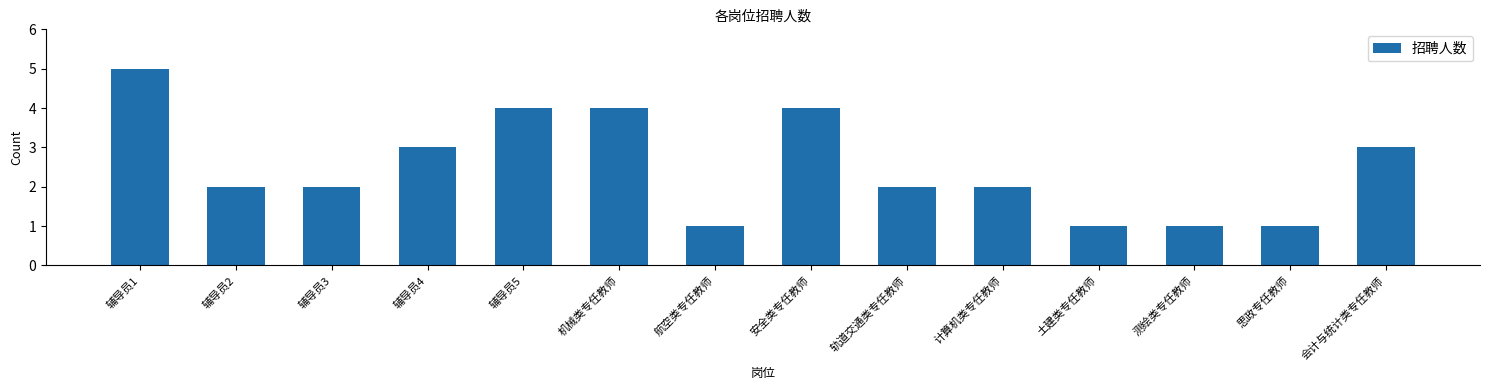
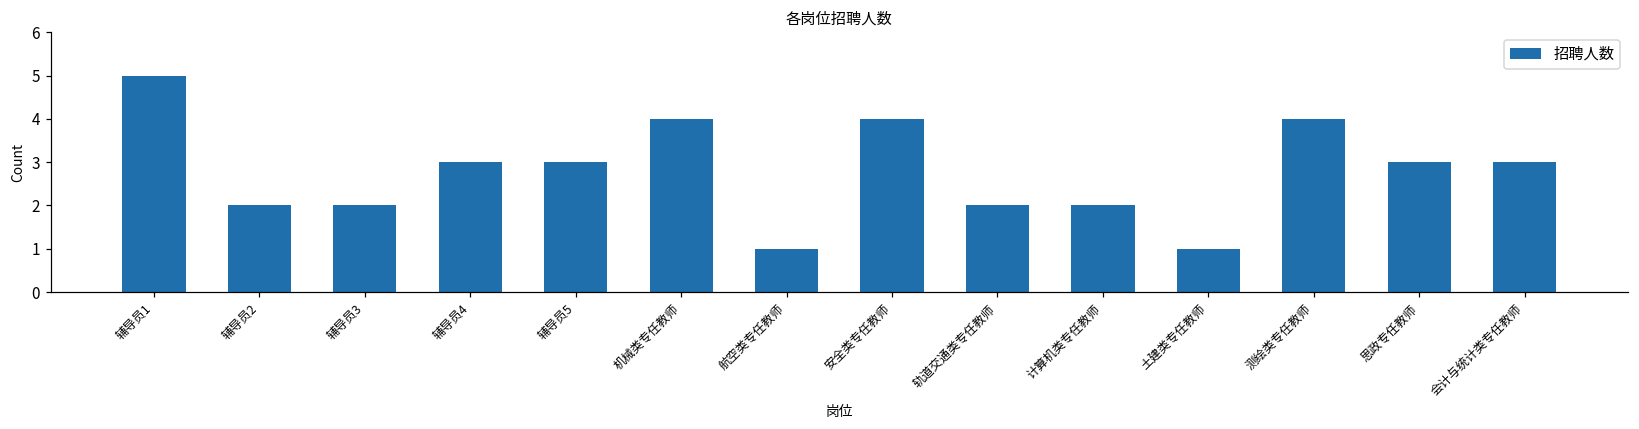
  {
    "辅导员1": 5,
    "辅导员2": 2,
    "辅导员3": 2,
    "辅导员4": 3,
-   "辅导员5": 4,
+   "辅导员5": 3,
    "机械类专任教师": 4,
    "航空类专任教师": 1,
    "安全类专任教师": 4,
    "轨道交通类专任教师": 2,
    "计算机类专任教师": 2,
    "土建类专任教师": 1,
-   "测绘类专任教师": 1,
-   "思政专任教师": 1,
+   "测绘类专任教师": 4,
+   "思政专任教师": 3,
    "会计与统计类专任教师": 3
  }
